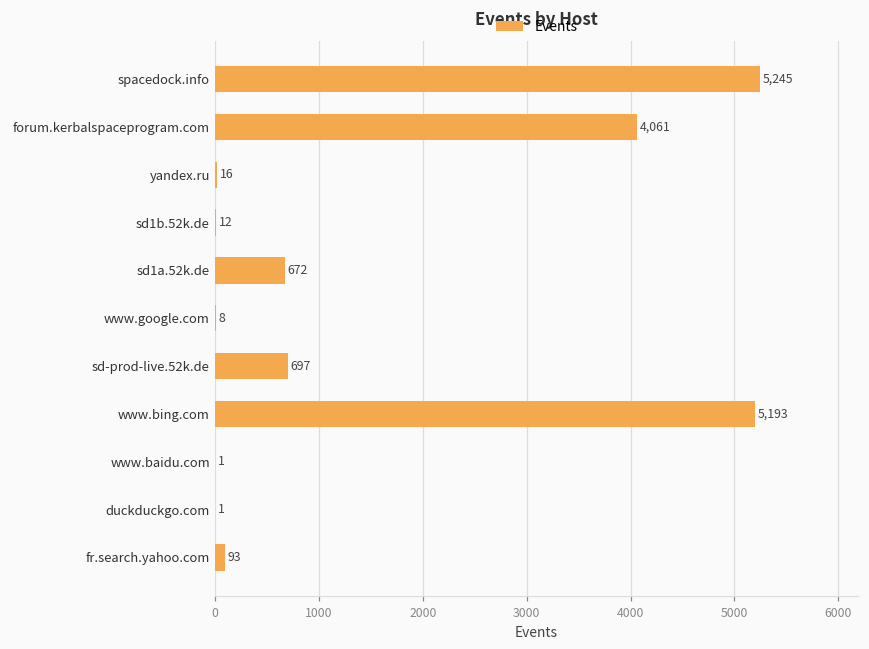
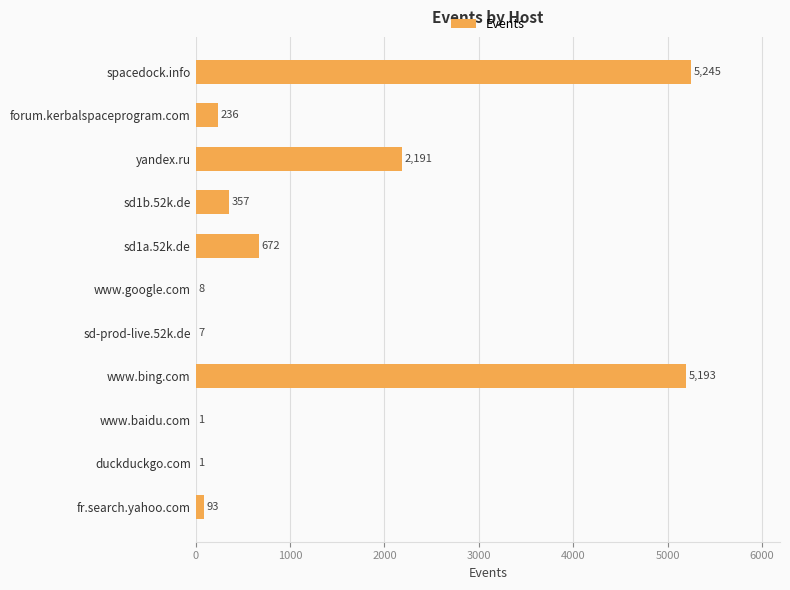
  {
    "spacedock.info": "5,245",
-   "forum.kerbalspaceprogram.com": "4,061",
-   "yandex.ru": "16",
-   "sd1b.52k.de": "12",
+   "forum.kerbalspaceprogram.com": "236",
+   "yandex.ru": "2,191",
+   "sd1b.52k.de": "357",
    "sd1a.52k.de": "672",
    "www.google.com": "8",
-   "sd-prod-live.52k.de": "697",
+   "sd-prod-live.52k.de": "7",
    "www.bing.com": "5,193",
    "www.baidu.com": "1",
    "duckduckgo.com": "1",
    "fr.search.yahoo.com": "93"
  }
